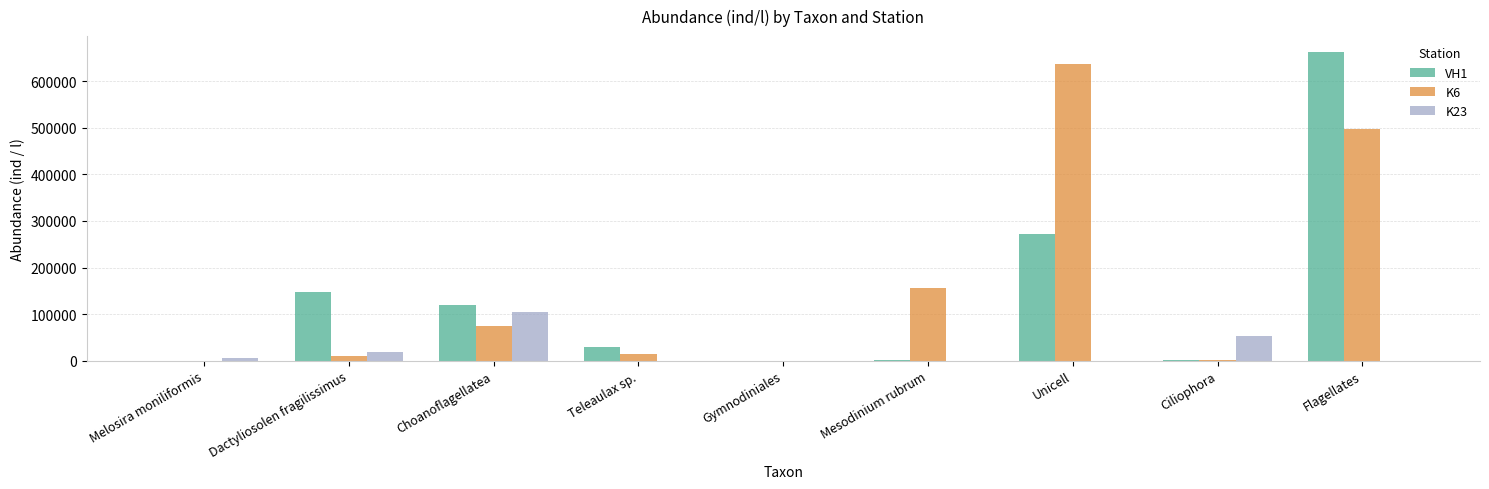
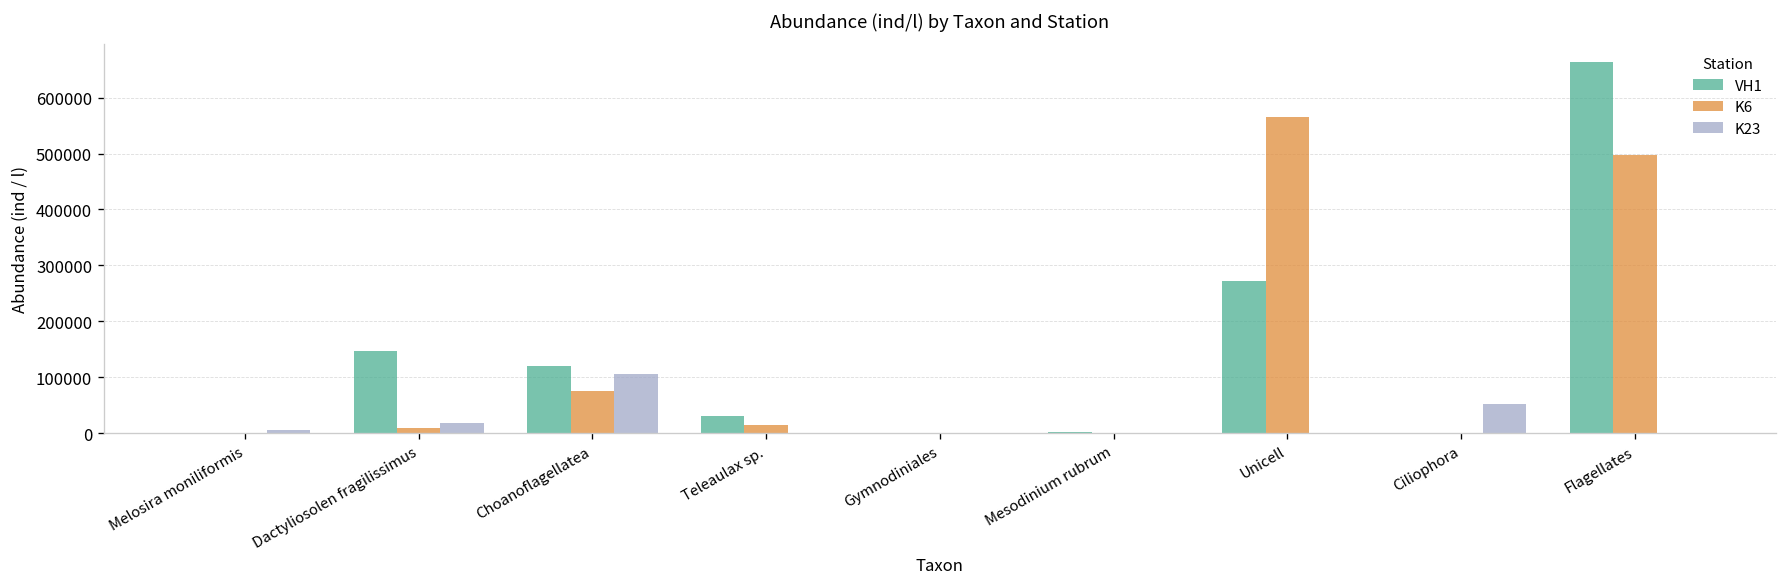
  {
    "VH1": {
      "Dactyliosolen fragilissimus": 150000,
      "Choanoflagellatea": 120000,
      "Teleaulax sp.": 30000,
      "Unicell": 270000,
      "Flagellates": 660000
    },
    "K6": {
      "Dactyliosolen fragilissimus": 10000,
      "Choanoflagellatea": 80000,
      "Teleaulax sp.": 20000,
-     "Mesodinium rubrum": 160000,
-     "Unicell": 640000,
+     "Mesodinium rubrum": 0,
+     "Unicell": 570000,
      "Flagellates": 500000
    },
    "K23": {
      "Dactyliosolen fragilissimus": 20000,
      "Choanoflagellatea": 110000,
      "Teleaulax sp.": 0,
      "Gymnodiniales": 0,
      "Mesodinium rubrum": 0,
      "Unicell": 0,
      "Ciliophora": 50000,
      "Flagellates": 0
    }
  }
